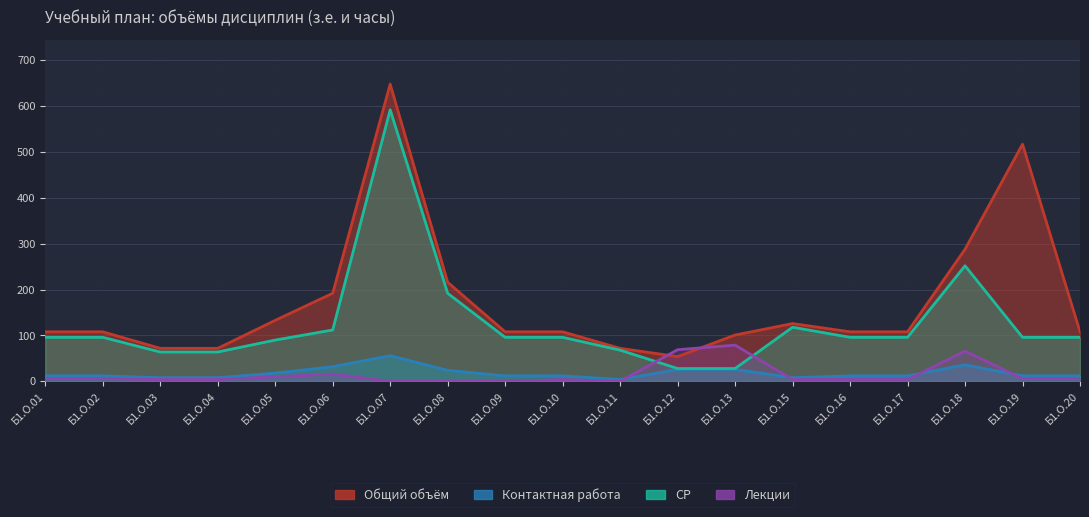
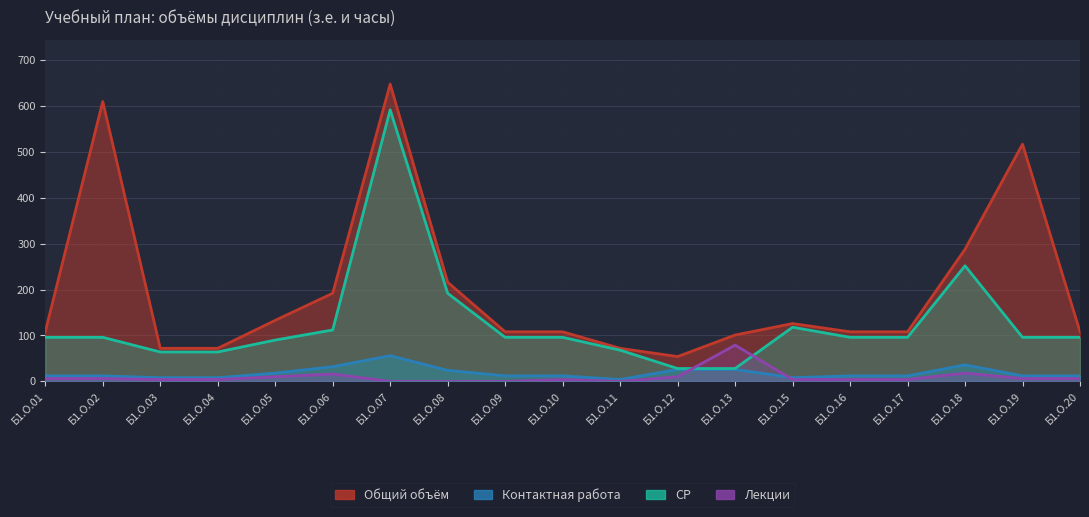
  {
    "Общий объём": {
      "Б1.О.01": 110,
-     "Б1.О.02": 110,
+     "Б1.О.02": 610,
      "Б1.О.03": 70,
      "Б1.О.04": 70,
      "Б1.О.05": 130,
      "Б1.О.06": 190,
      "Б1.О.07": 650,
      "Б1.О.08": 220,
      "Б1.О.09": 110,
      "Б1.О.10": 110,
      "Б1.О.12": 50,
      "Б1.О.13": 100,
      "Б1.О.15": 130,
      "Б1.О.16": 110,
      "Б1.О.17": 110,
      "Б1.О.18": 290,
      "Б1.О.19": 520,
      "Б1.О.20": 110
    },
    "Лекции": {
      "Б1.О.01": 10,
      "Б1.О.02": 10,
      "Б1.О.05": 10,
      "Б1.О.06": 20,
      "Б1.О.07": 0,
      "Б1.О.08": 0,
      "Б1.О.09": 0,
      "Б1.О.10": 0,
-     "Б1.О.12": 70,
+     "Б1.О.12": 10,
      "Б1.О.13": 80,
      "Б1.О.16": 0,
      "Б1.О.17": 0,
-     "Б1.О.18": 70,
+     "Б1.О.18": 20,
      "Б1.О.19": 10,
      "Б1.О.20": 10
    }
  }
